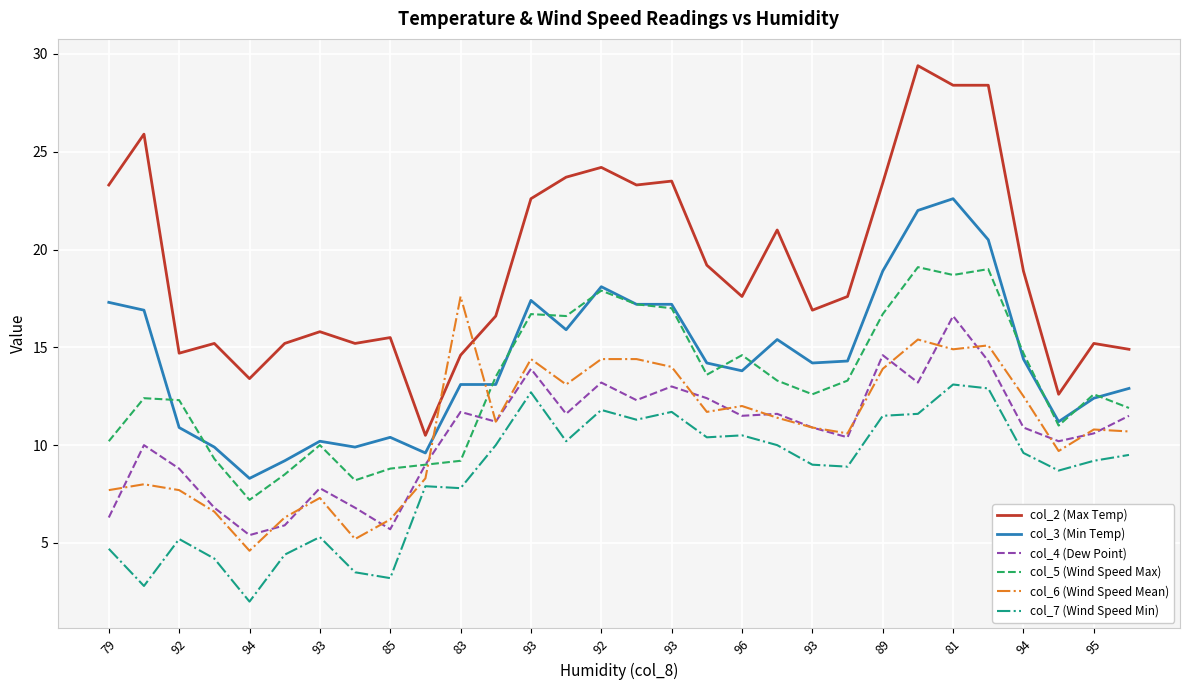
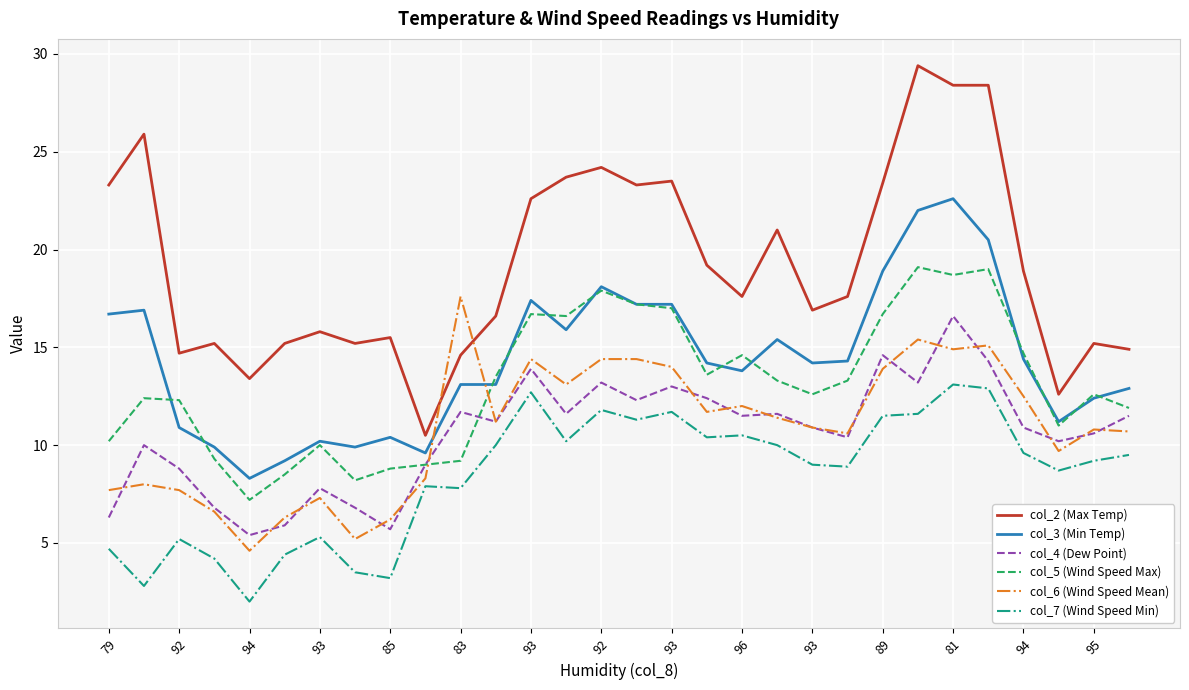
  {
    "col_2 (Max Temp)": {
      "79": 23.3,
      "85": 15.5,
      "83": 14.6,
      "96": 17.6,
      "89": 23.4,
      "81": 28.4,
      "95": 15.2
    },
    "col_3 (Min Temp)": {
-     "79": 17.3,
+     "79": 16.7,
      "85": 10.4,
      "83": 13.1,
      "96": 13.8,
      "89": 18.9,
      "81": 22.6,
      "95": 12.4
    },
    "col_4 (Dew Point)": {
      "79": 6.3,
      "85": 5.7,
      "83": 11.7,
      "96": 11.5,
      "89": 14.6,
      "81": 16.6,
      "95": 10.6
    },
    "col_6 (Wind Speed Mean)": {
      "79": 7.7,
      "85": 6.2,
      "83": 17.6,
      "96": 12.0,
      "89": 13.9,
      "81": 14.9,
      "95": 10.8
    }
  }
